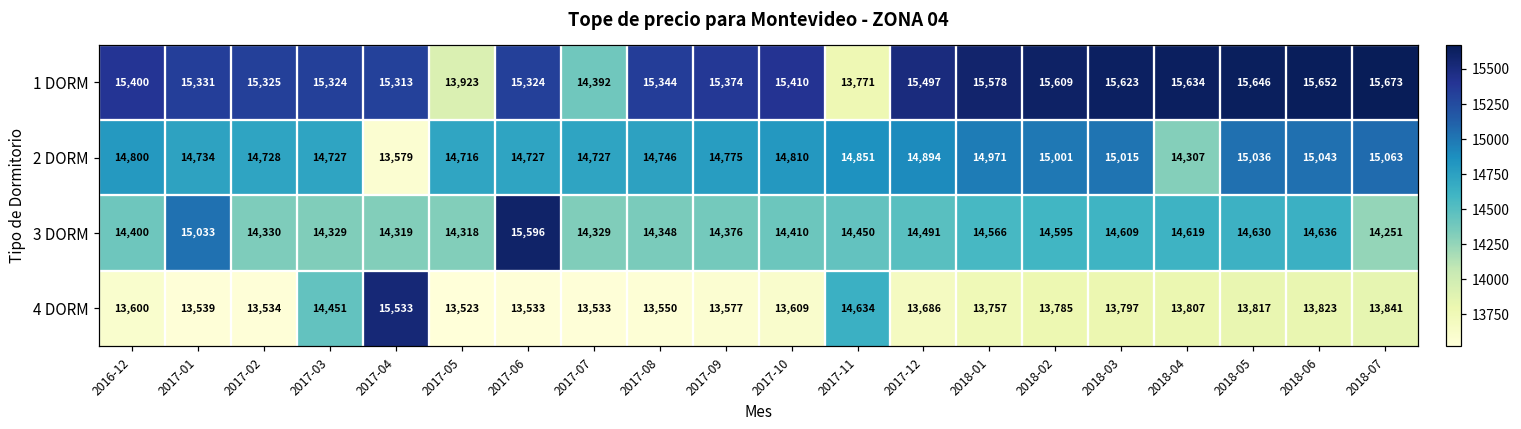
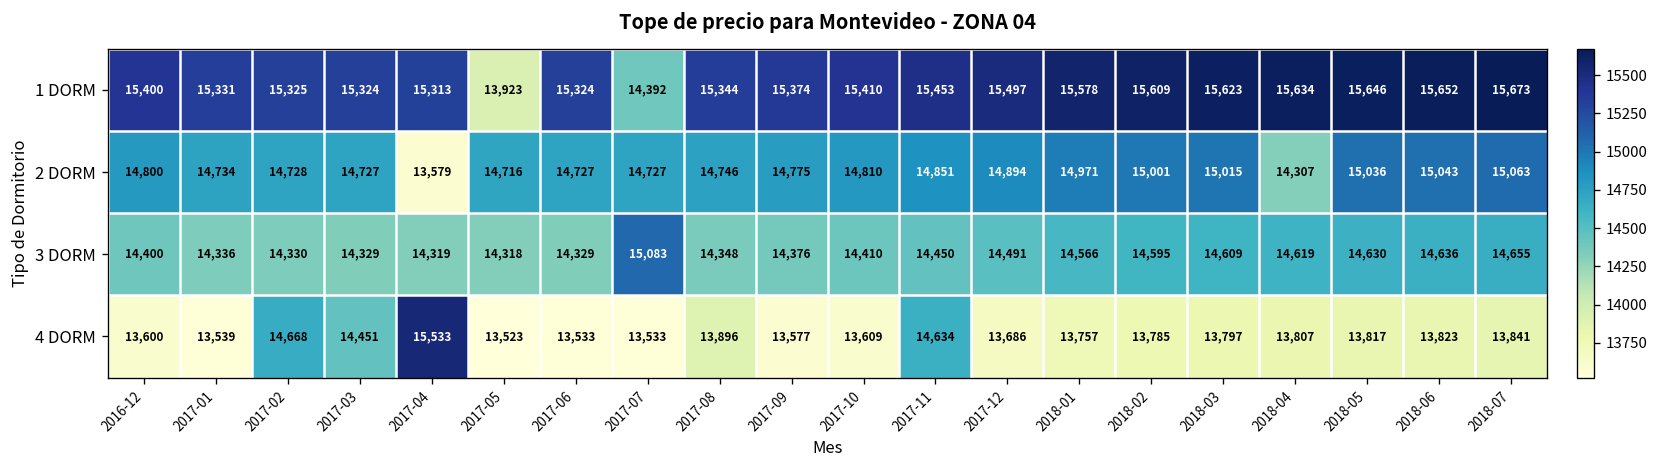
  {
    "1 DORM": {
      "2016-12": "15,400",
      "2017-01": "15,331",
      "2017-02": "15,325",
      "2017-03": "15,324",
      "2017-04": "15,313",
      "2017-05": "13,923",
      "2017-06": "15,324",
      "2017-07": "14,392",
      "2017-08": "15,344",
      "2017-09": "15,374",
      "2017-10": "15,410",
-     "2017-11": "13,771",
+     "2017-11": "15,453",
      "2017-12": "15,497",
      "2018-01": "15,578",
      "2018-02": "15,609",
      "2018-03": "15,623",
      "2018-04": "15,634",
      "2018-05": "15,646",
      "2018-06": "15,652",
      "2018-07": "15,673"
    },
    "2 DORM": {
      "2016-12": "14,800",
      "2017-01": "14,734",
      "2017-02": "14,728",
      "2017-03": "14,727",
      "2017-04": "13,579",
      "2017-05": "14,716",
      "2017-06": "14,727",
      "2017-07": "14,727",
      "2017-08": "14,746",
      "2017-09": "14,775",
      "2017-10": "14,810",
      "2017-11": "14,851",
      "2017-12": "14,894",
      "2018-01": "14,971",
      "2018-02": "15,001",
      "2018-03": "15,015",
      "2018-04": "14,307",
      "2018-05": "15,036",
      "2018-06": "15,043",
      "2018-07": "15,063"
    },
    "3 DORM": {
      "2016-12": "14,400",
-     "2017-01": "15,033",
+     "2017-01": "14,336",
      "2017-02": "14,330",
      "2017-03": "14,329",
      "2017-04": "14,319",
      "2017-05": "14,318",
-     "2017-06": "15,596",
-     "2017-07": "14,329",
+     "2017-06": "14,329",
+     "2017-07": "15,083",
      "2017-08": "14,348",
      "2017-09": "14,376",
      "2017-10": "14,410",
      "2017-11": "14,450",
      "2017-12": "14,491",
      "2018-01": "14,566",
      "2018-02": "14,595",
      "2018-03": "14,609",
      "2018-04": "14,619",
      "2018-05": "14,630",
      "2018-06": "14,636",
-     "2018-07": "14,251"
+     "2018-07": "14,655"
    },
    "4 DORM": {
      "2016-12": "13,600",
      "2017-01": "13,539",
-     "2017-02": "13,534",
+     "2017-02": "14,668",
      "2017-03": "14,451",
      "2017-04": "15,533",
      "2017-05": "13,523",
      "2017-06": "13,533",
      "2017-07": "13,533",
-     "2017-08": "13,550",
+     "2017-08": "13,896",
      "2017-09": "13,577",
      "2017-10": "13,609",
      "2017-11": "14,634",
      "2017-12": "13,686",
      "2018-01": "13,757",
      "2018-02": "13,785",
      "2018-03": "13,797",
      "2018-04": "13,807",
      "2018-05": "13,817",
      "2018-06": "13,823",
      "2018-07": "13,841"
    }
  }
